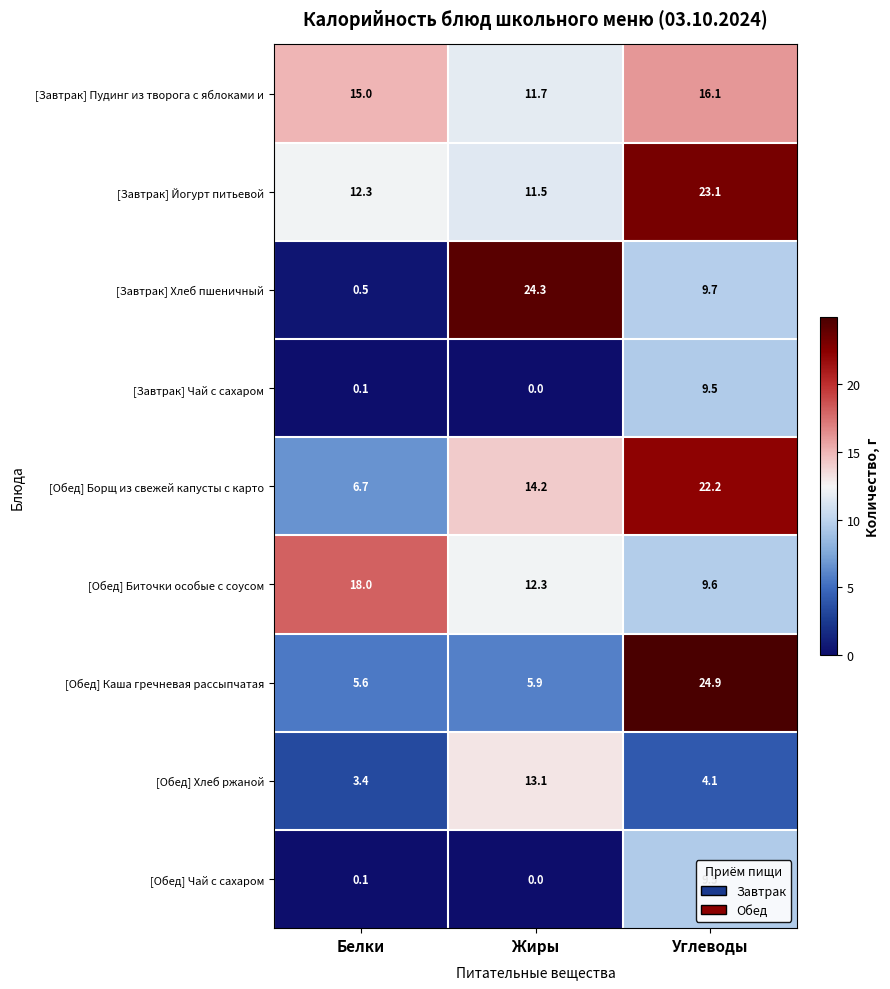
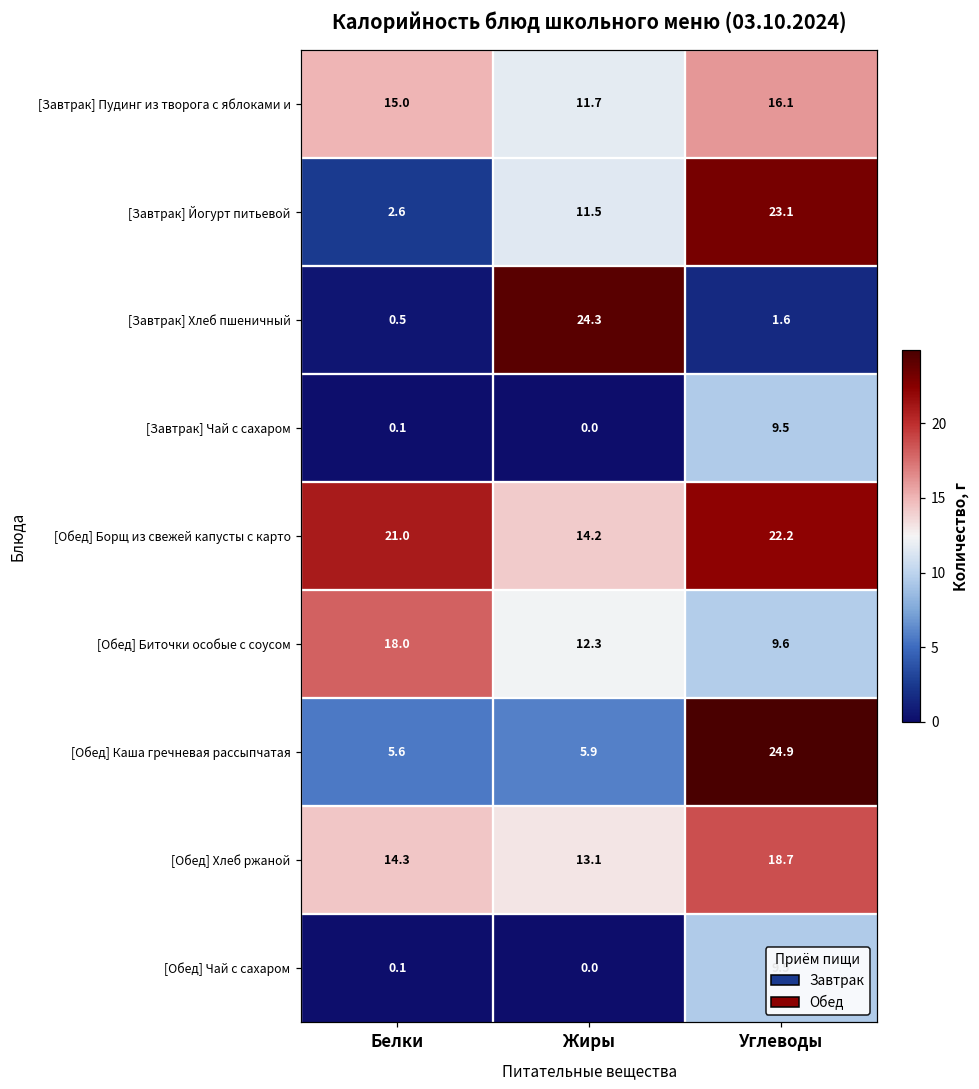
  {
    "[Завтрак] Пудинг из творога с яблоками и": {
      "Белки": 15.0,
      "Жиры": 11.7,
      "Углеводы": 16.1
    },
    "[Завтрак] Йогурт питьевой": {
-     "Белки": 12.3,
+     "Белки": 2.6,
      "Жиры": 11.5,
      "Углеводы": 23.1
    },
    "[Завтрак] Хлеб пшеничный": {
      "Белки": 0.5,
      "Жиры": 24.3,
-     "Углеводы": 9.7
+     "Углеводы": 1.6
    },
    "[Завтрак] Чай с сахаром": {
      "Белки": 0.1,
      "Жиры": 0.0,
      "Углеводы": 9.5
    },
    "[Обед] Борщ из свежей капусты с карто": {
-     "Белки": 6.7,
+     "Белки": 21.0,
      "Жиры": 14.2,
      "Углеводы": 22.2
    },
    "[Обед] Биточки особые с соусом": {
      "Белки": 18.0,
      "Жиры": 12.3,
      "Углеводы": 9.6
    },
    "[Обед] Каша гречневая рассыпчатая": {
      "Белки": 5.6,
      "Жиры": 5.9,
      "Углеводы": 24.9
    },
    "[Обед] Хлеб ржаной": {
-     "Белки": 3.4,
+     "Белки": 14.3,
      "Жиры": 13.1,
-     "Углеводы": 4.1
+     "Углеводы": 18.7
    },
    "[Обед] Чай с сахаром": {
      "Белки": 0.1,
      "Жиры": 0.0
    }
  }
